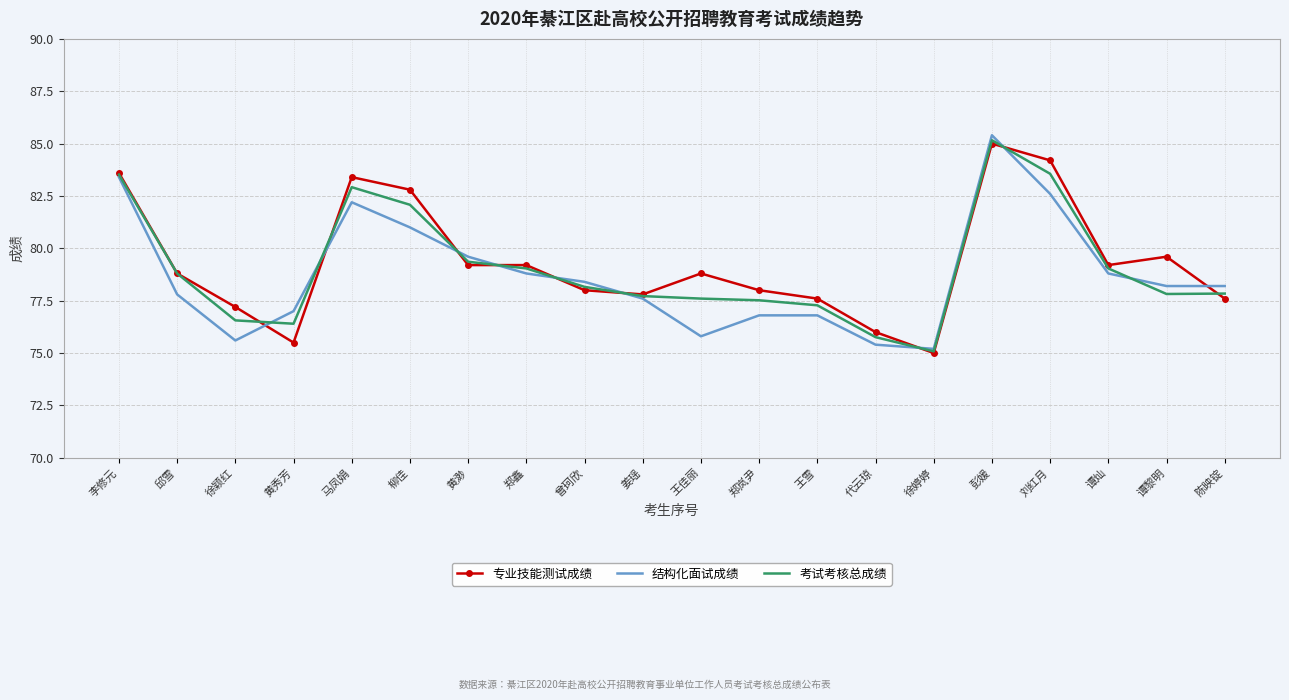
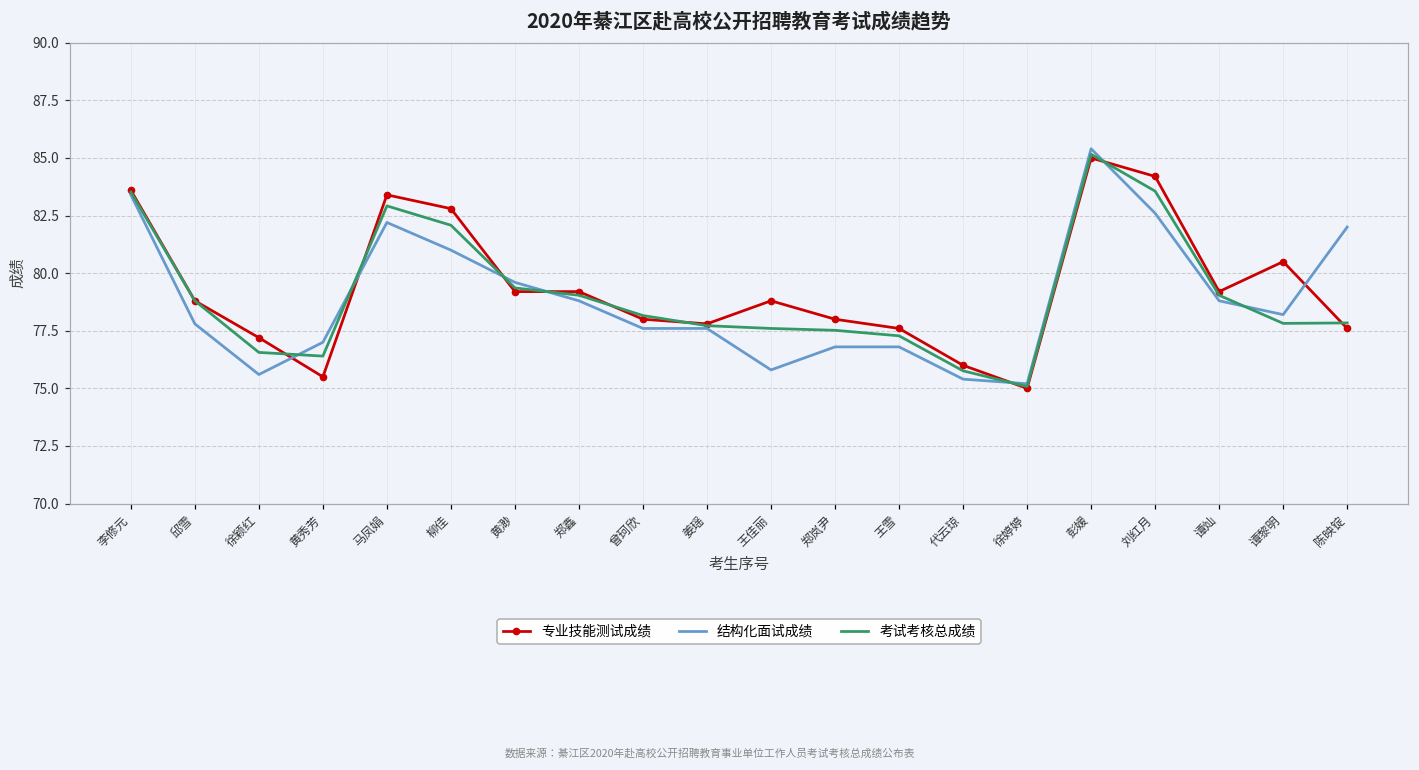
  {
    "专业技能测试成绩": {
      "徐颖红": 77.2,
      "黄秀芳": 75.5,
      "马凤娟": 83.4,
      "柳佳": 82.8,
      "黄渺": 79.2,
      "郑鑫": 79.2,
      "曾珂欣": 78.0,
      "王佳丽": 78.8,
      "郑岚尹": 78.0,
      "王雪": 77.6,
      "代云琼": 76.0,
      "彭媛": 85.0,
      "刘红月": 84.2,
      "谭灿": 79.2,
-     "谭黎明": 79.6,
+     "谭黎明": 80.5,
      "陈映锭": 77.6
    },
    "结构化面试成绩": {
      "邱雪": 77.8,
      "徐颖红": 75.6,
      "黄秀芳": 77.0,
      "马凤娟": 82.2,
      "柳佳": 81.0,
      "黄渺": 79.6,
      "郑鑫": 78.8,
-     "曾珂欣": 78.4,
+     "曾珂欣": 77.6,
      "王佳丽": 75.8,
      "郑岚尹": 76.8,
      "王雪": 76.8,
      "代云琼": 75.4,
      "彭媛": 85.4,
      "刘红月": 82.6,
      "谭灿": 78.8,
      "谭黎明": 78.2,
-     "陈映锭": 78.2
+     "陈映锭": 82.0
    },
    "考试考核总成绩": {
      "徐颖红": 76.6,
      "黄秀芳": 76.4,
      "马凤娟": 82.9,
      "柳佳": 82.1,
      "黄渺": 79.4,
      "郑鑫": 79.0,
      "曾珂欣": 78.2,
      "王佳丽": 77.6,
      "郑岚尹": 77.5,
      "王雪": 77.3,
      "代云琼": 75.8,
      "彭媛": 85.2,
      "刘红月": 83.6,
      "谭灿": 79.0,
      "谭黎明": 77.8,
      "陈映锭": 77.8
    }
  }
